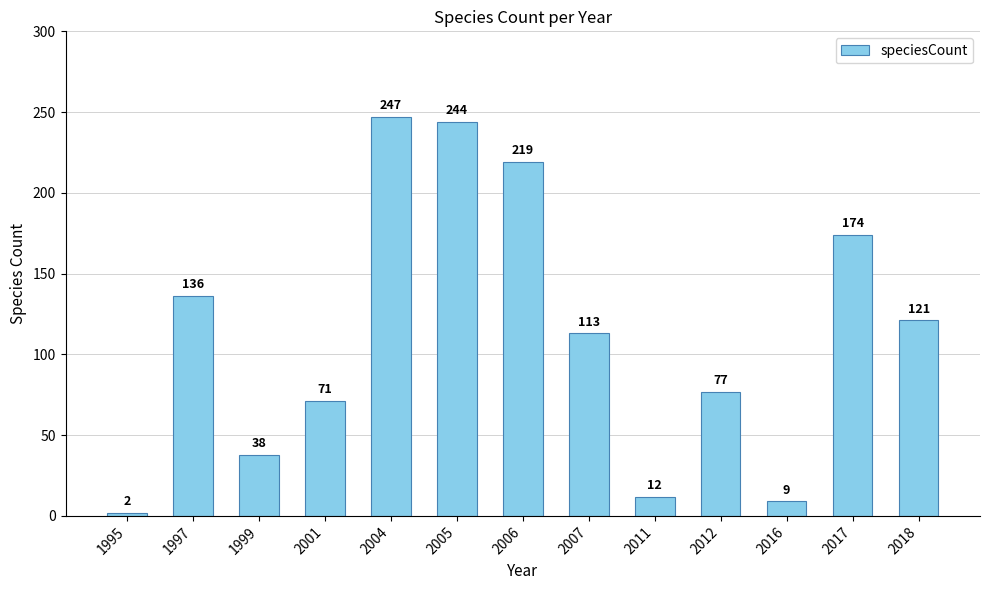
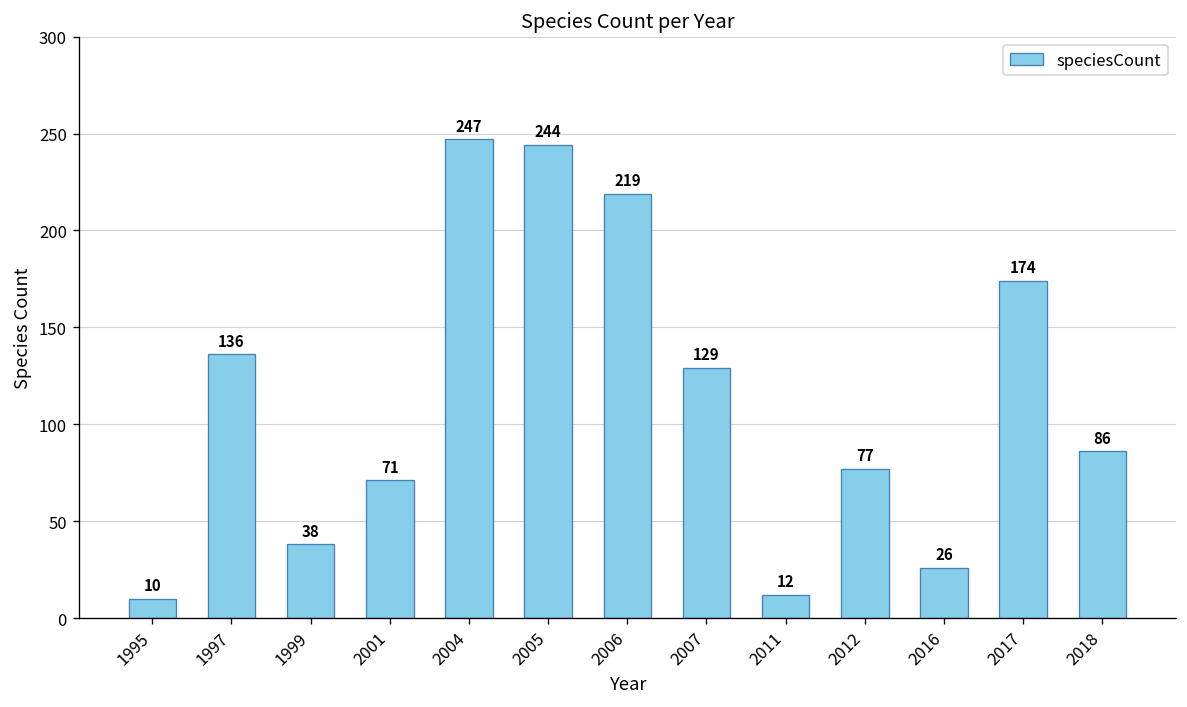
  {
-   "1995": 2,
+   "1995": 10,
    "1997": 136,
    "1999": 38,
    "2001": 71,
    "2004": 247,
    "2005": 244,
    "2006": 219,
-   "2007": 113,
+   "2007": 129,
    "2011": 12,
    "2012": 77,
-   "2016": 9,
+   "2016": 26,
    "2017": 174,
-   "2018": 121
+   "2018": 86
  }
